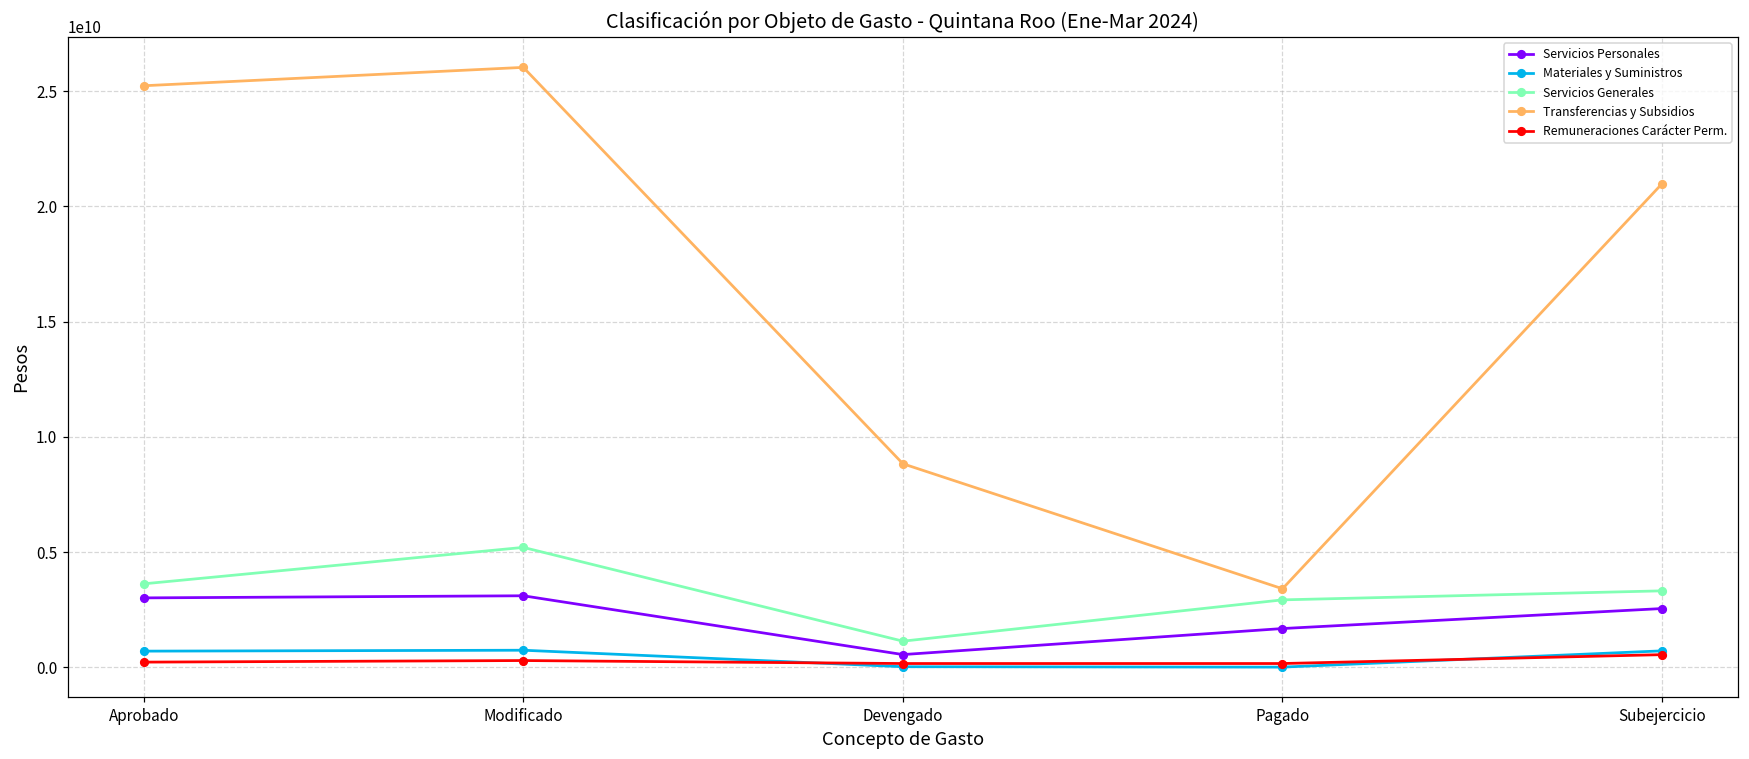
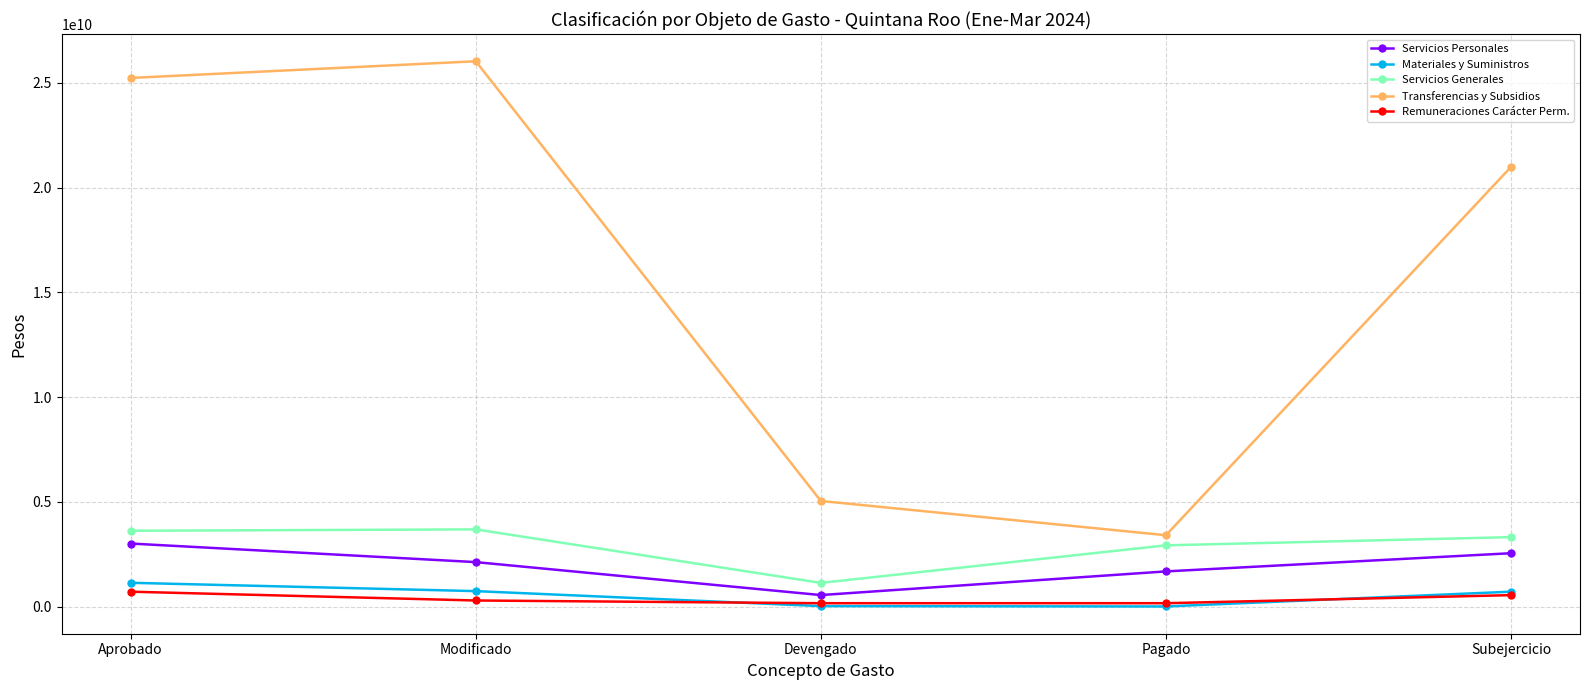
  {
    "Servicios Personales": {
      "Aprobado": 3000000000,
-     "Modificado": 3100000000,
+     "Modificado": 2100000000,
      "Devengado": 600000000,
      "Pagado": 1700000000,
      "Subejercicio": 2600000000
    },
    "Materiales y Suministros": {
-     "Aprobado": 700000000,
+     "Aprobado": 1100000000,
      "Modificado": 700000000,
      "Devengado": 0,
      "Pagado": 0,
      "Subejercicio": 700000000
    },
    "Servicios Generales": {
      "Aprobado": 3600000000,
-     "Modificado": 5200000000,
+     "Modificado": 3700000000,
      "Devengado": 1100000000,
      "Pagado": 2900000000,
      "Subejercicio": 3300000000
    },
    "Transferencias y Subsidios": {
      "Aprobado": 25200000000,
      "Modificado": 26000000000,
-     "Devengado": 8800000000,
+     "Devengado": 5000000000,
      "Pagado": 3400000000,
      "Subejercicio": 21000000000
    },
    "Remuneraciones Carácter Perm.": {
-     "Aprobado": 200000000,
+     "Aprobado": 700000000,
      "Modificado": 300000000,
      "Devengado": 200000000,
      "Pagado": 200000000,
      "Subejercicio": 600000000
    }
  }
